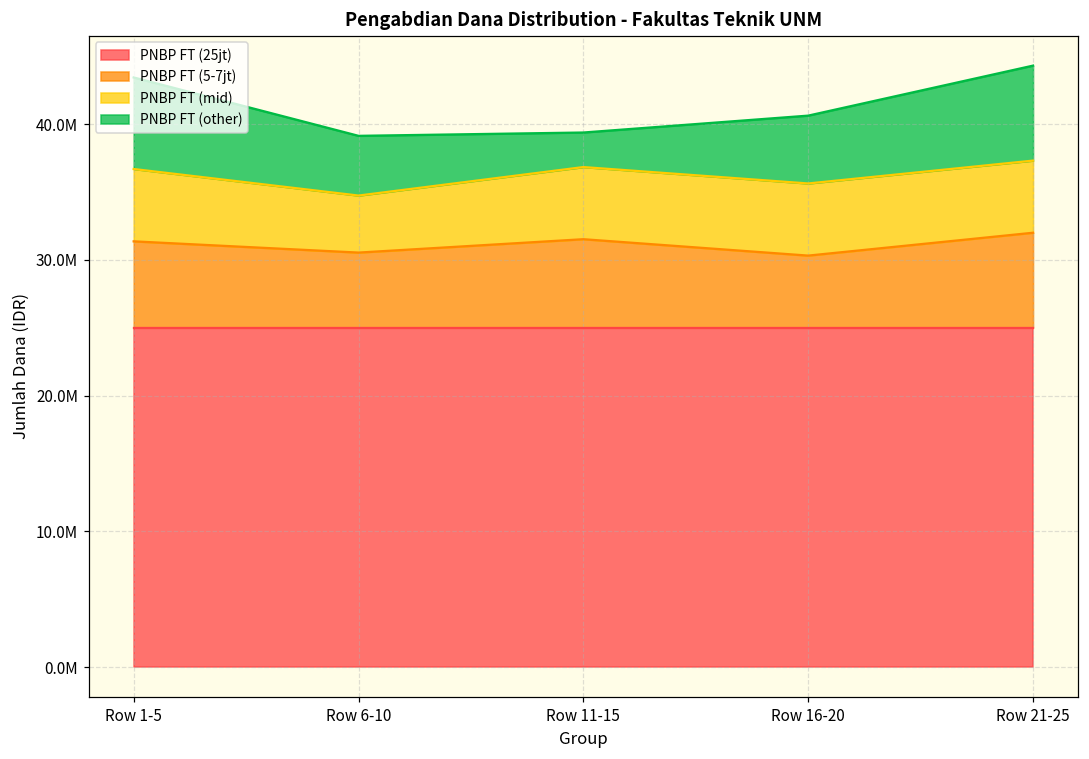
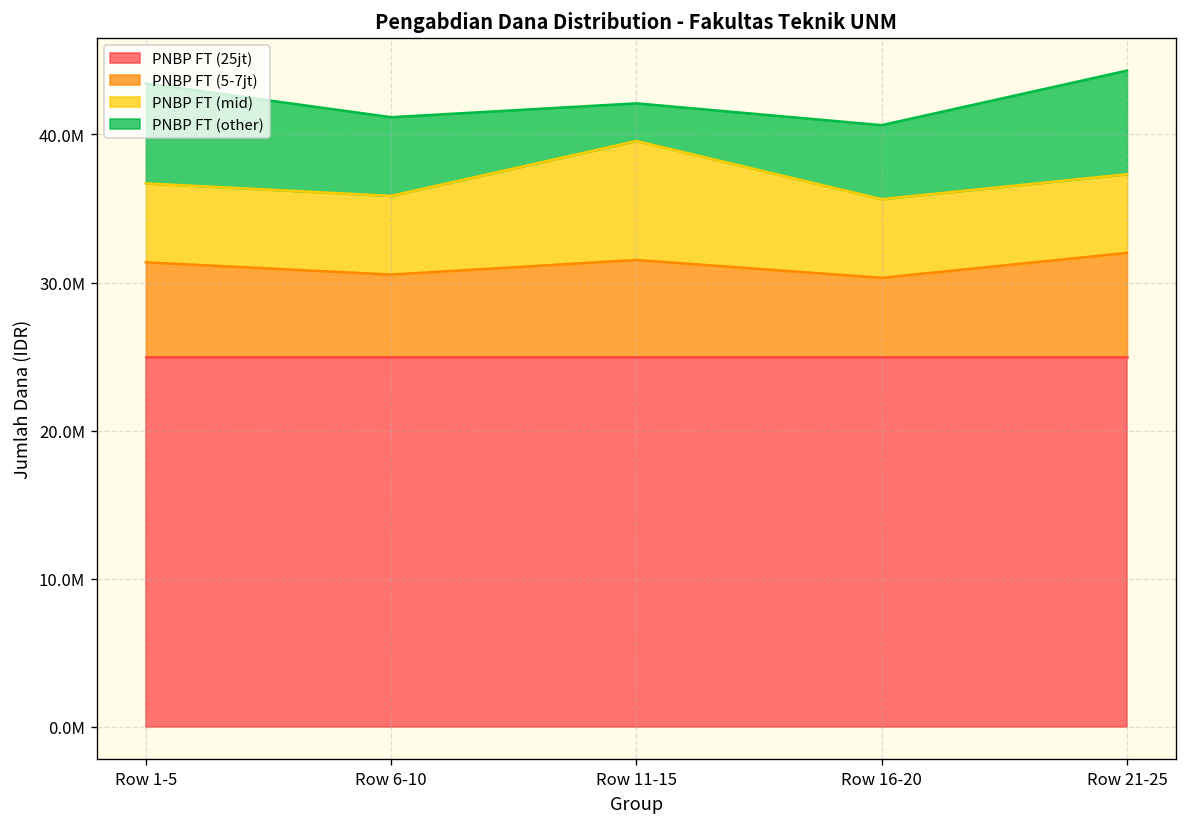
  {
    "PNBP FT (25jt)": {
      "Row 1-5": 25000000,
      "Row 6-10": 25000000,
      "Row 11-15": 25000000,
      "Row 16-20": 25000000,
      "Row 21-25": 25000000
    },
    "PNBP FT (5-7jt)": {
      "Row 1-5": 6400000,
      "Row 6-10": 5500000,
      "Row 11-15": 6500000,
      "Row 16-20": 5300000,
      "Row 21-25": 7000000
    },
    "PNBP FT (mid)": {
      "Row 1-5": 5300000,
-     "Row 6-10": 4200000,
-     "Row 11-15": 5300000,
+     "Row 6-10": 5300000,
+     "Row 11-15": 8000000,
      "Row 16-20": 5300000,
      "Row 21-25": 5300000
    },
    "PNBP FT (other)": {
-     "Row 6-10": 4400000,
+     "Row 6-10": 5300000,
      "Row 11-15": 2500000,
      "Row 16-20": 5000000,
      "Row 21-25": 7000000
    }
  }
